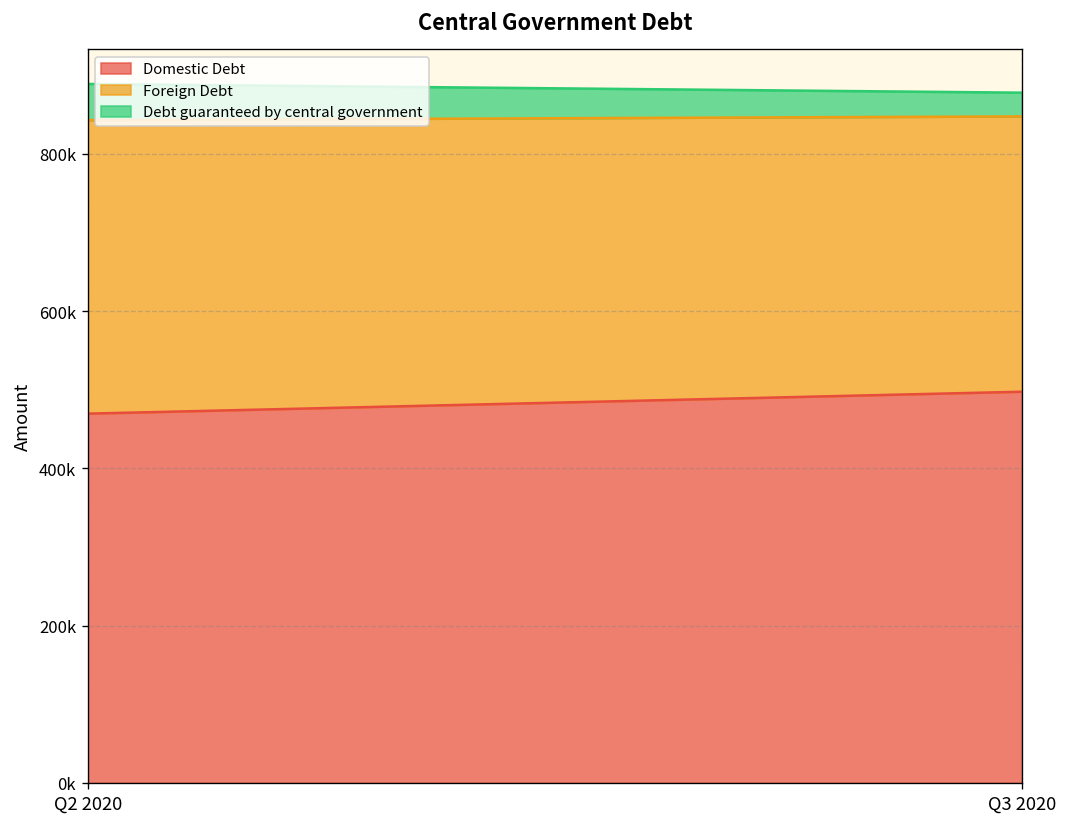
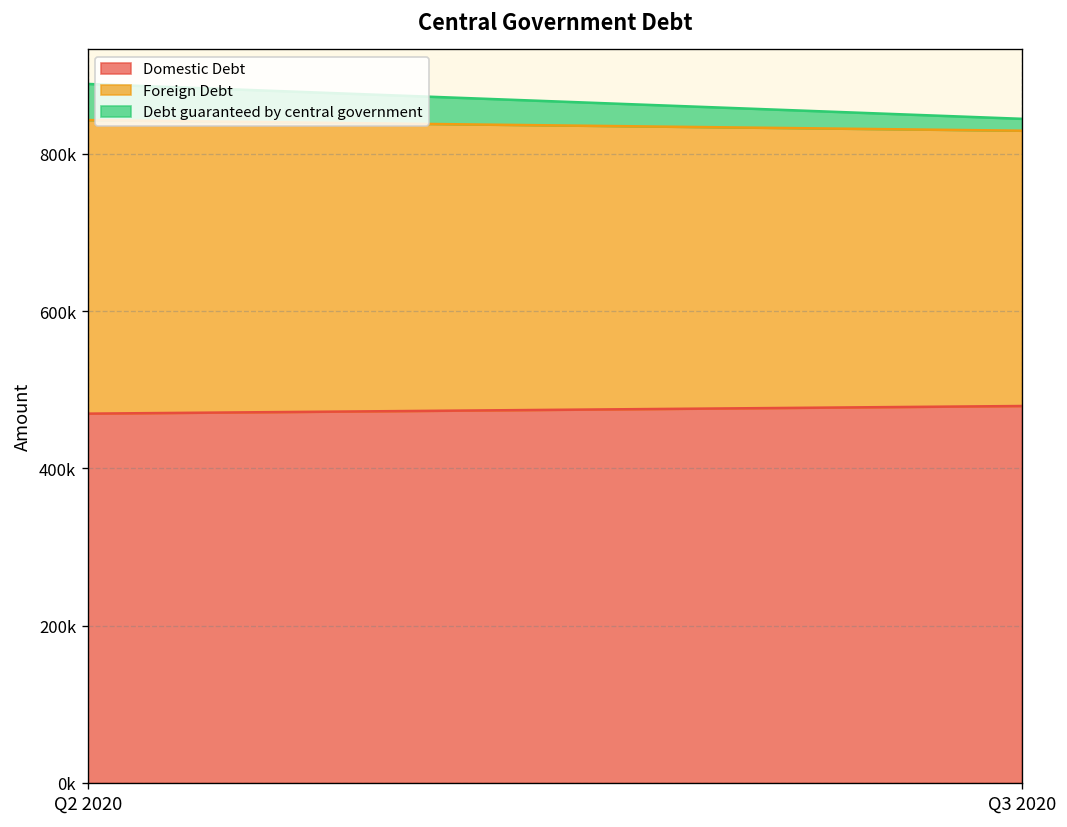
  {
    "Domestic Debt": {
      "Q2 2020": 470000,
-     "Q3 2020": 500000
+     "Q3 2020": 480000
    },
    "Foreign Debt": {
      "Q2 2020": 370000,
      "Q3 2020": 350000
    },
    "Debt guaranteed by central government": {
      "Q2 2020": 50000,
-     "Q3 2020": 30000
+     "Q3 2020": 20000
    }
  }
